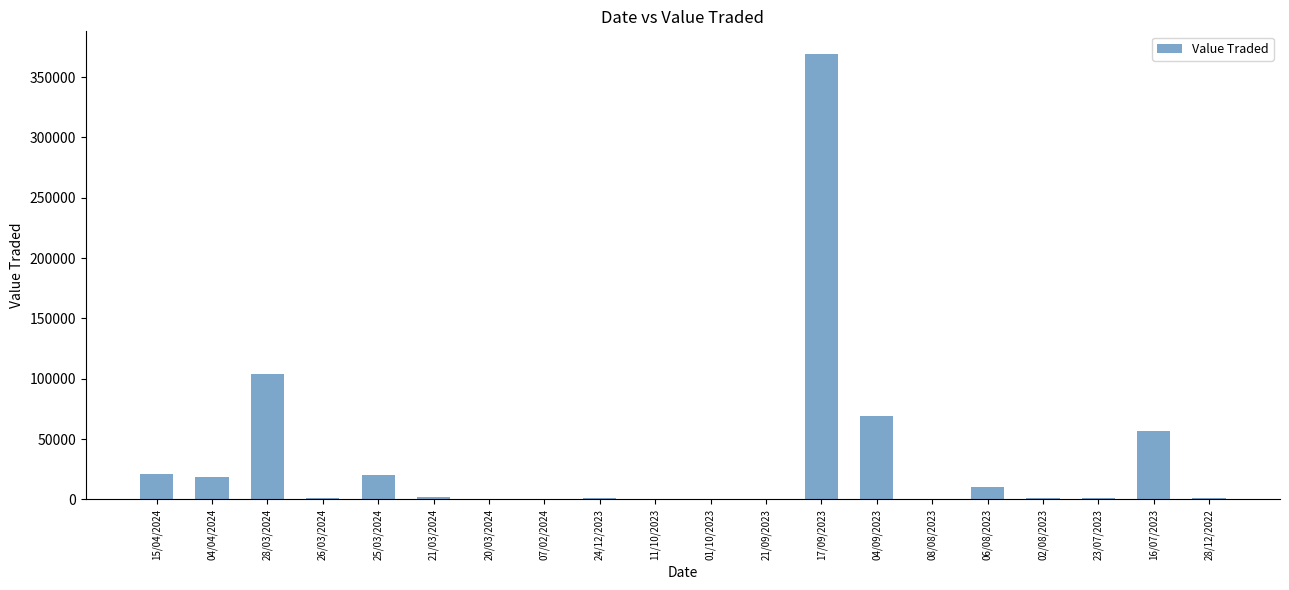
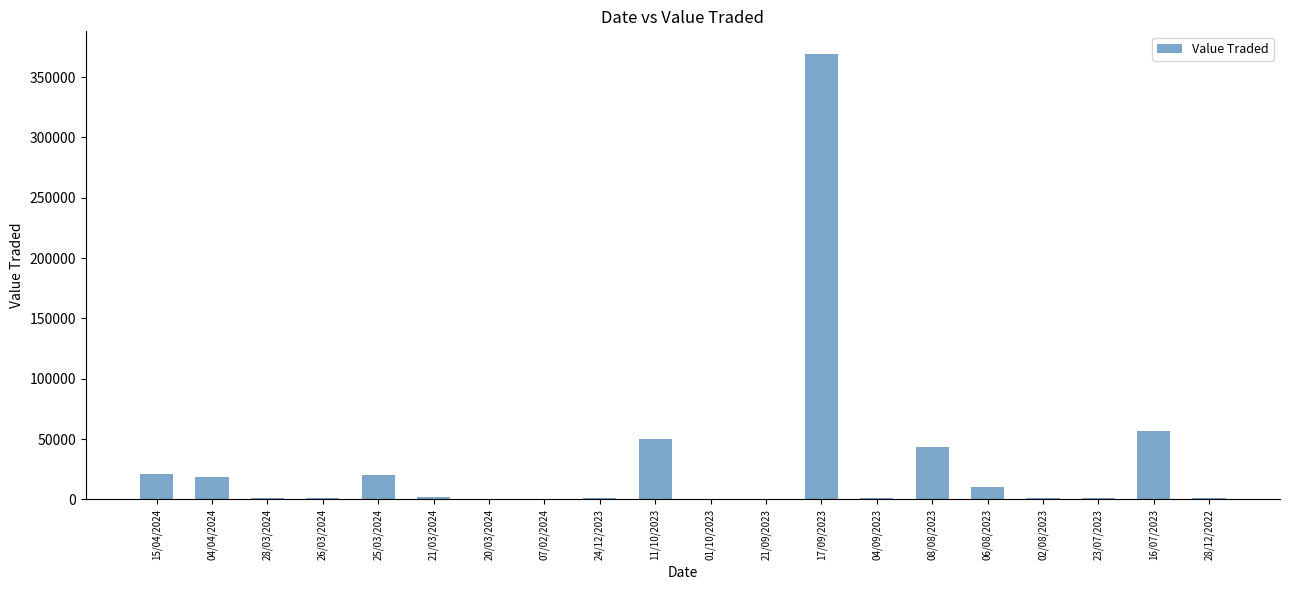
  {
    "15/04/2024": 21000,
    "04/04/2024": 19000,
-   "28/03/2024": 104000,
+   "28/03/2024": 1000,
    "25/03/2024": 20000,
-   "11/10/2023": 1000,
+   "11/10/2023": 50000,
    "17/09/2023": 369000,
-   "04/09/2023": 69000,
-   "08/08/2023": 1000,
+   "04/09/2023": 2000,
+   "08/08/2023": 43000,
    "06/08/2023": 10000,
    "16/07/2023": 57000
  }
